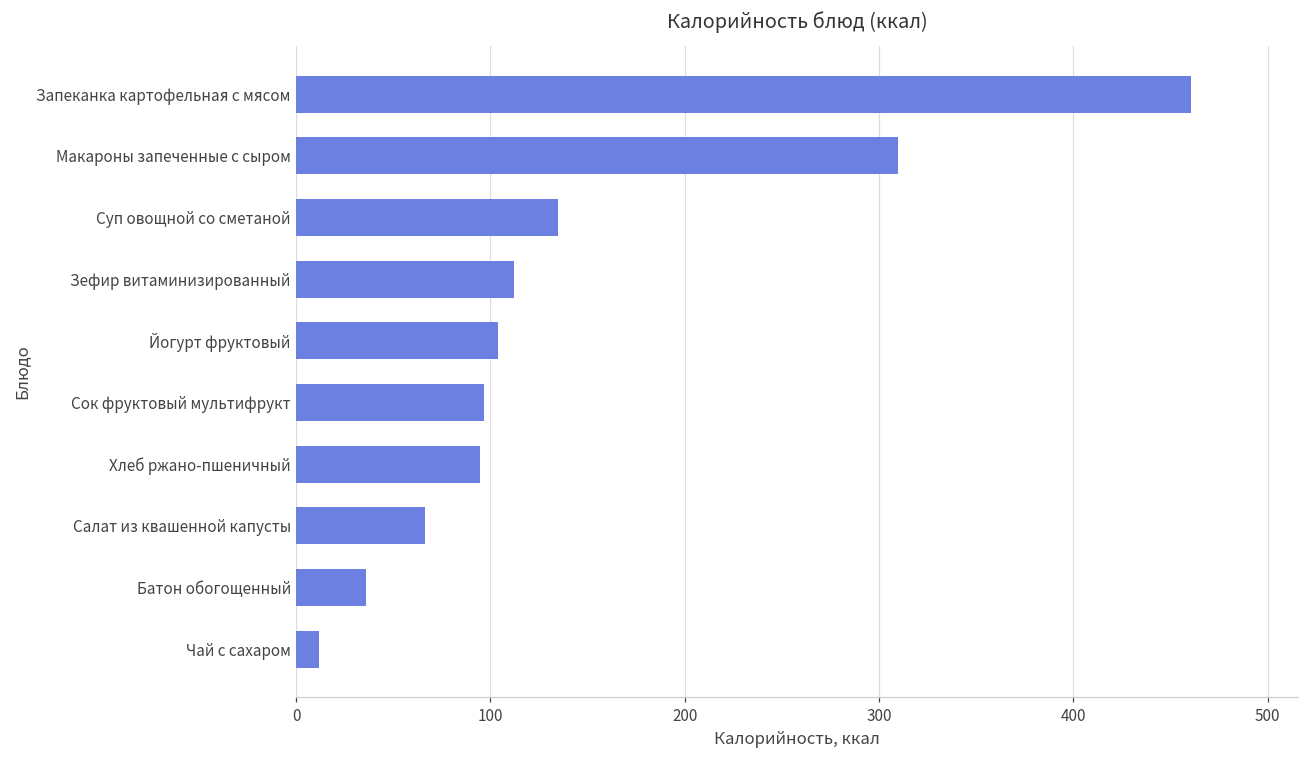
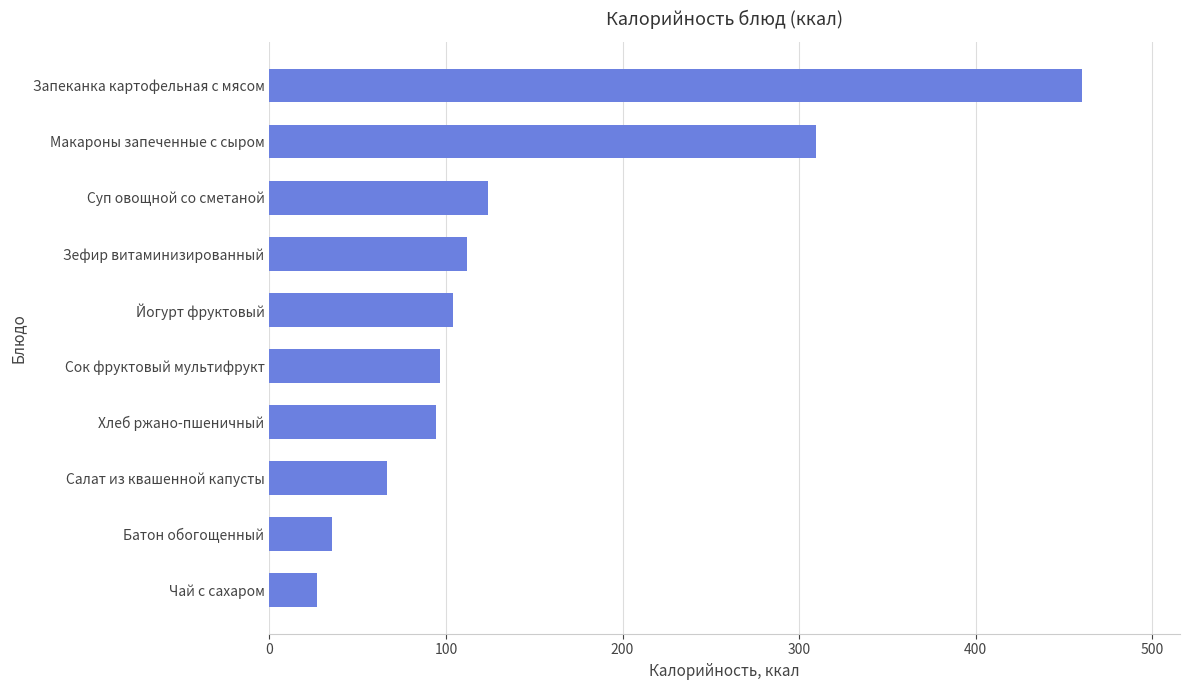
  {
    "Запеканка картофельная с мясом": 460,
    "Макароны запеченные с сыром": 310,
-   "Суп овощной со сметаной": 135,
+   "Суп овощной со сметаной": 124,
    "Зефир витаминизированный": 112,
    "Йогурт фруктовый": 104,
    "Сок фруктовый мультифрукт": 97,
    "Хлеб ржано-пшеничный": 94,
    "Салат из квашенной капусты": 67,
    "Батон обогощенный": 36,
-   "Чай с сахаром": 12
+   "Чай с сахаром": 27
  }
